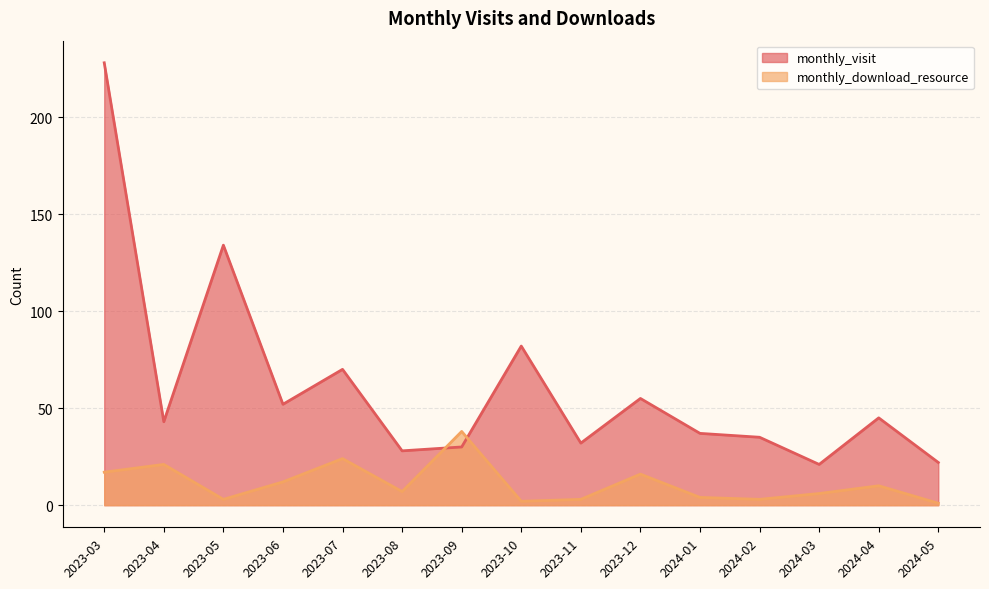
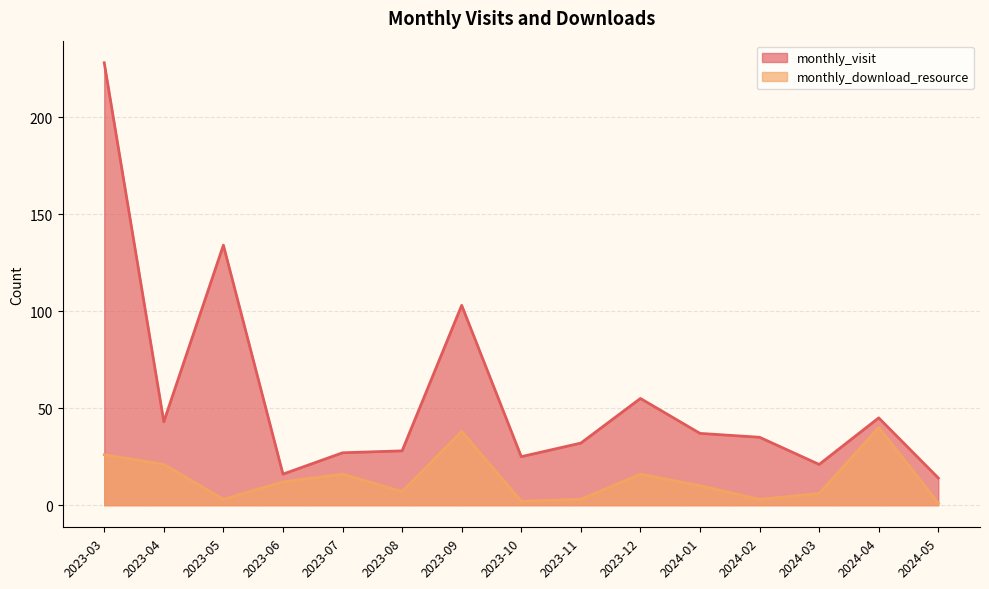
  {
    "monthly_visit": {
      "2023-03": 228,
      "2023-04": 43,
      "2023-05": 134,
-     "2023-06": 52,
-     "2023-07": 70,
+     "2023-06": 16,
+     "2023-07": 27,
      "2023-08": 28,
-     "2023-09": 30,
-     "2023-10": 82,
+     "2023-09": 103,
+     "2023-10": 25,
      "2023-11": 32,
      "2023-12": 55,
      "2024-01": 37,
      "2024-02": 35,
      "2024-03": 21,
      "2024-04": 45,
-     "2024-05": 22
+     "2024-05": 14
    },
    "monthly_download_resource": {
-     "2023-03": 17,
+     "2023-03": 26,
      "2023-04": 21,
      "2023-05": 3,
      "2023-06": 12,
-     "2023-07": 24,
+     "2023-07": 16,
      "2023-08": 7,
      "2023-09": 38,
      "2023-10": 2,
      "2023-11": 3,
      "2023-12": 16,
-     "2024-01": 4,
+     "2024-01": 10,
      "2024-02": 3,
      "2024-03": 6,
-     "2024-04": 10,
+     "2024-04": 40,
      "2024-05": 1
    }
  }
